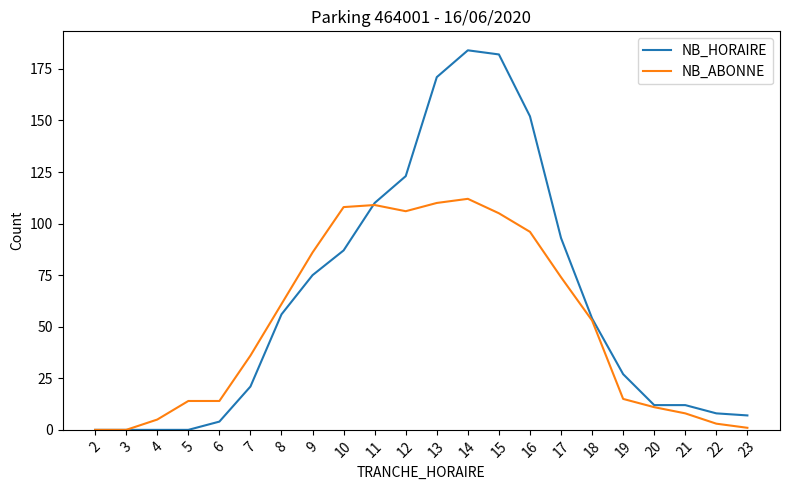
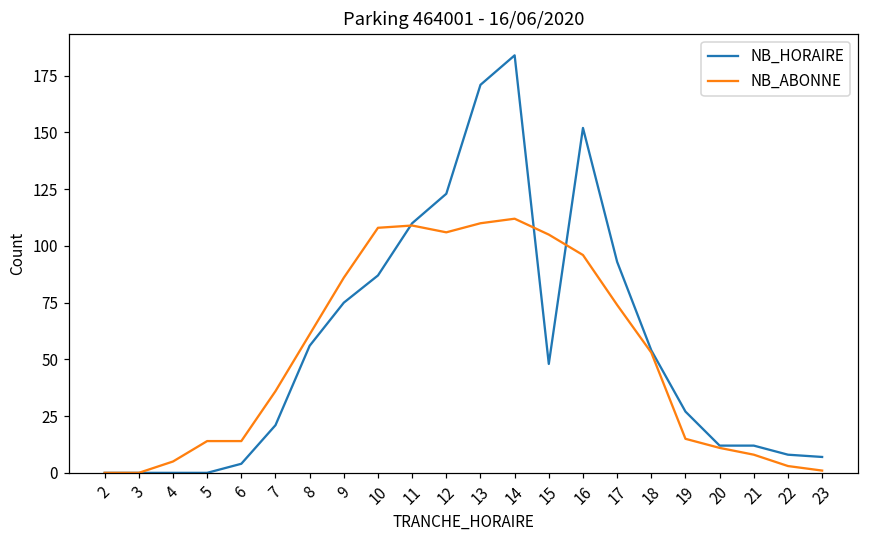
  {
    "NB_HORAIRE": {
      "4": 0,
      "5": 0,
      "6": 4,
      "7": 21,
      "8": 56,
      "9": 75,
      "10": 87,
      "12": 123,
      "13": 171,
      "14": 184,
-     "15": 182,
+     "15": 48,
      "16": 152,
      "17": 93,
      "19": 27,
      "21": 12,
      "22": 8,
      "23": 7
    },
    "NB_ABONNE": {
      "4": 5,
      "5": 14,
      "6": 14,
      "7": 36,
      "8": 61,
      "9": 86,
      "10": 108,
      "12": 106,
      "13": 110,
      "14": 112,
      "15": 105,
      "16": 96,
      "17": 74,
      "19": 15,
      "21": 8,
      "22": 3,
      "23": 1
    }
  }
